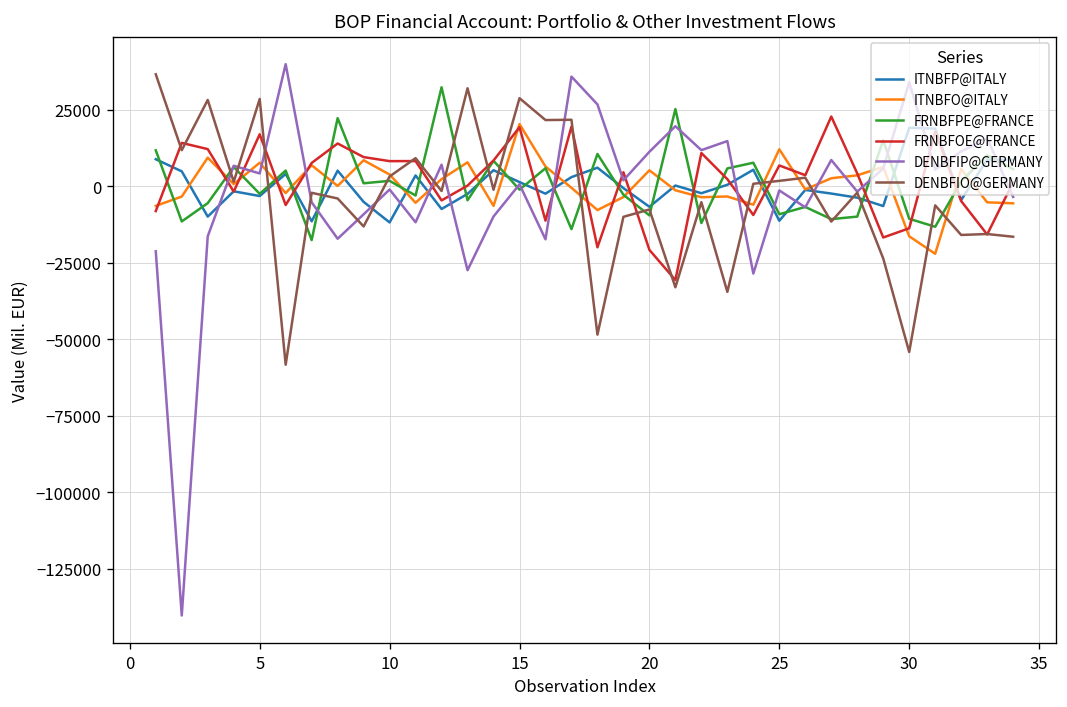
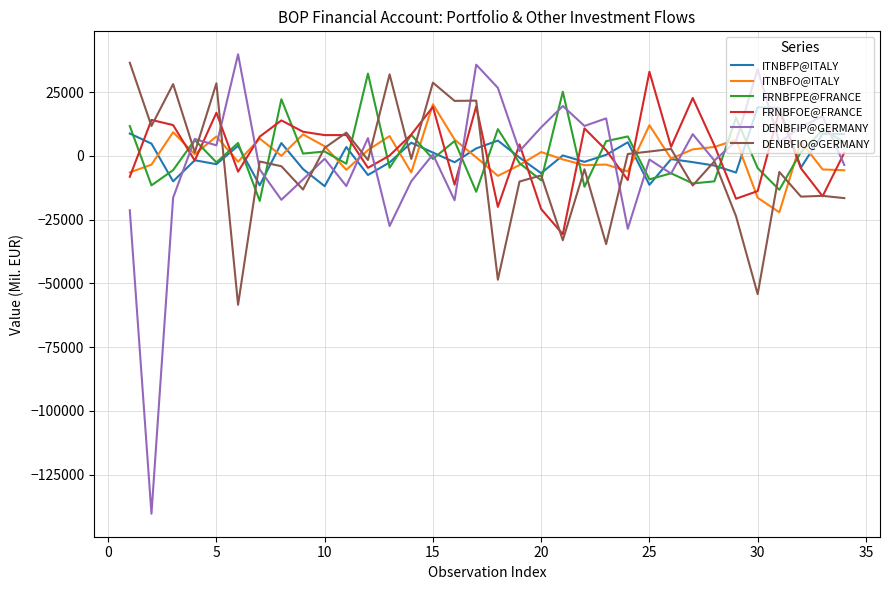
  {
    "ITNBFP@ITALY": {
      "10": -12000,
      "25": -11000
    },
    "ITNBFO@ITALY": {
      "5": 8000,
      "15": 20000,
-     "20": 5000,
+     "20": 2000,
      "25": 12000,
      "30": -16000
    },
    "FRNBFPE@FRANCE": {
      "10": 2000,
      "15": -1000,
      "20": -10000,
      "25": -9000,
-     "30": -11000
+     "30": -5000
    },
    "FRNBFOE@FRANCE": {
      "5": 17000,
      "10": 8000,
      "15": 19000,
      "20": -21000,
-     "25": 7000,
+     "25": 33000,
      "30": -14000
    },
    "DENBFIP@GERMANY": {
      "5": 4000,
      "10": -1000,
      "20": 11000,
      "25": -1000
    },
    "DENBFIO@GERMANY": {
      "5": 28000,
      "15": 29000,
      "25": 2000,
      "30": -54000
    }
  }
